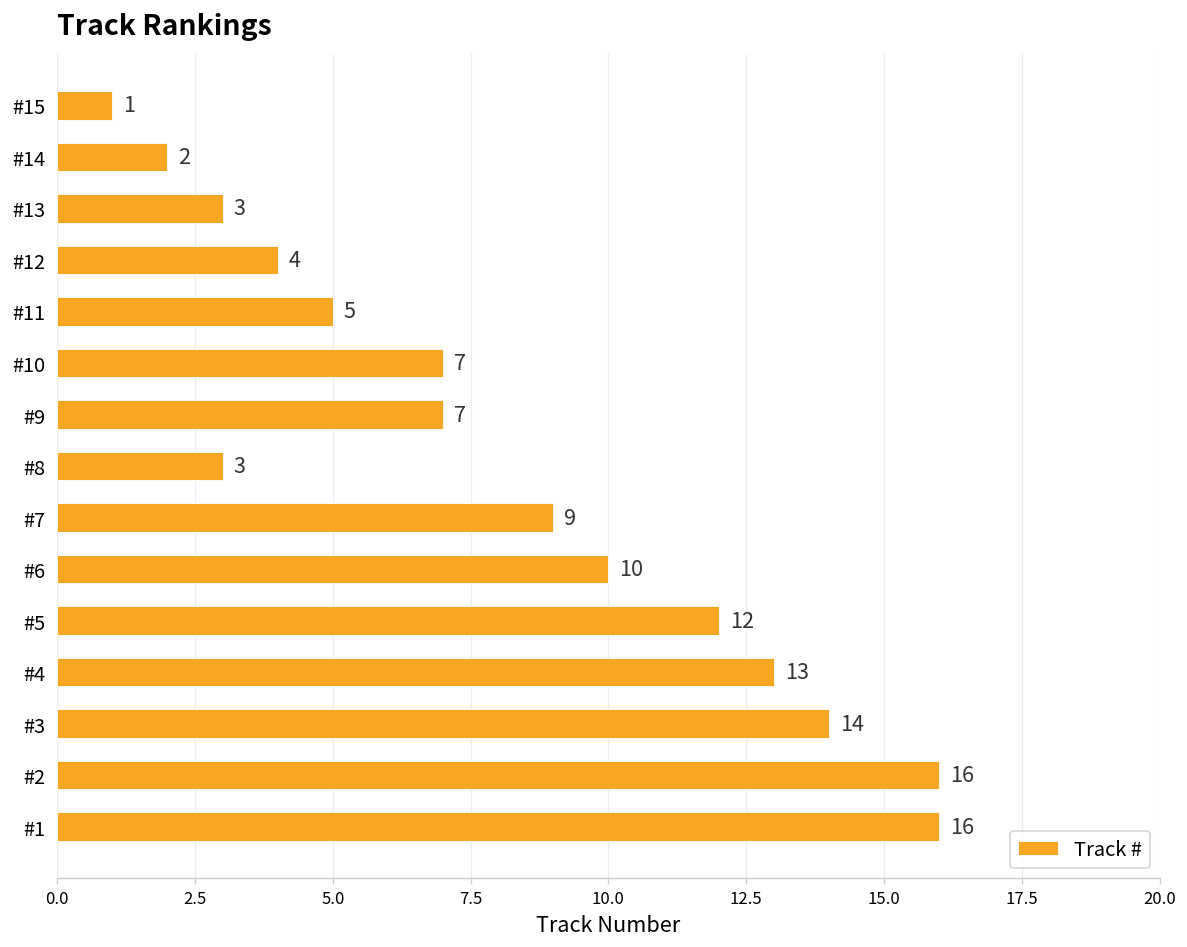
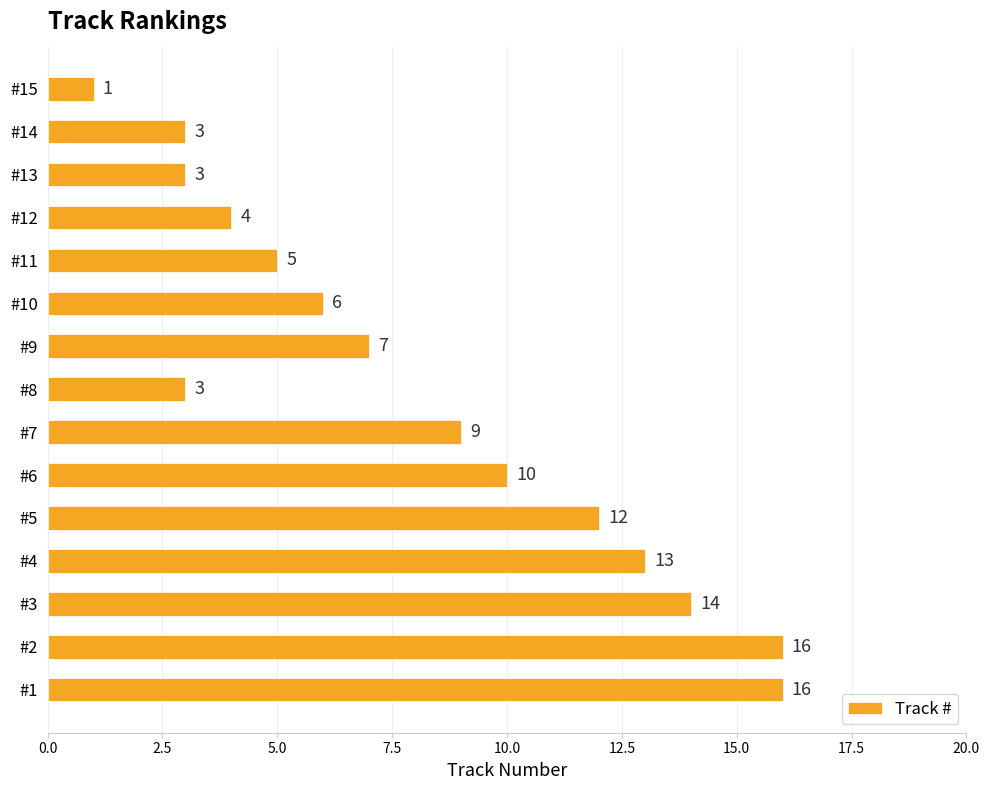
  {
    "#15": 1,
-   "#14": 2,
+   "#14": 3,
    "#13": 3,
    "#12": 4,
    "#11": 5,
-   "#10": 7,
+   "#10": 6,
    "#9": 7,
    "#8": 3,
    "#7": 9,
    "#6": 10,
    "#5": 12,
    "#4": 13,
    "#3": 14,
    "#2": 16,
    "#1": 16
  }
